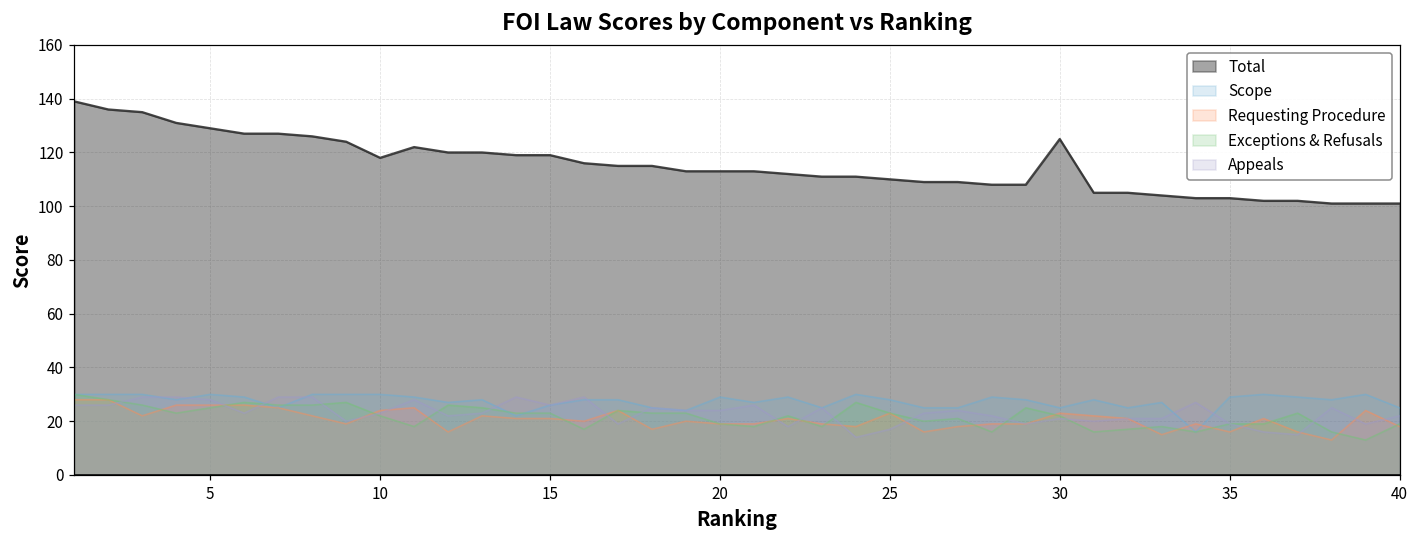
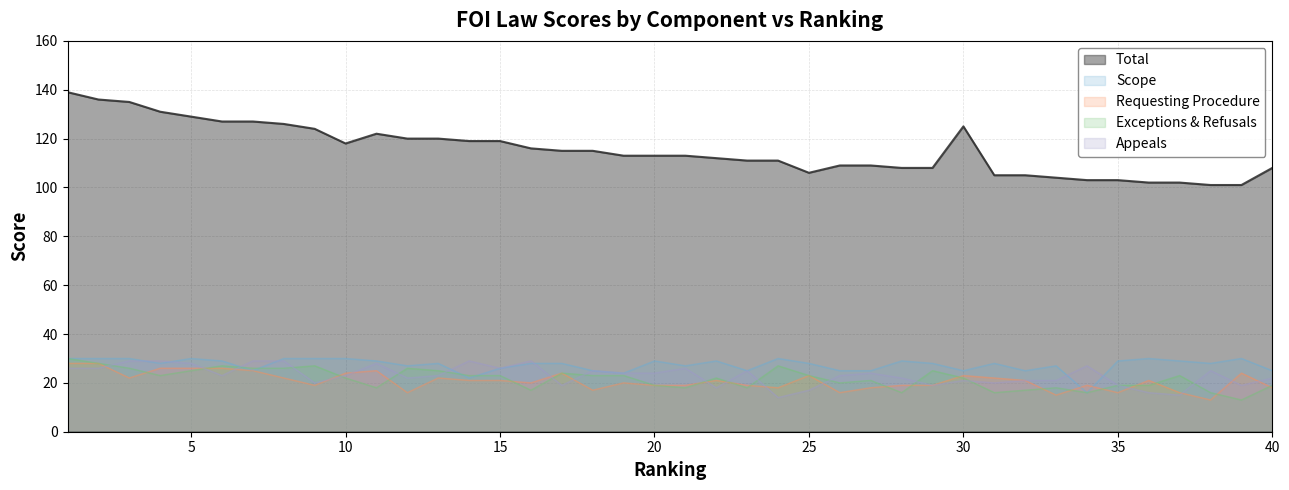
  {
    "Total": {
      "5": 129,
      "10": 118,
      "15": 119,
      "20": 113,
-     "25": 110,
+     "25": 106,
      "30": 125,
      "35": 103,
-     "40": 101
+     "40": 108
    }
  }
